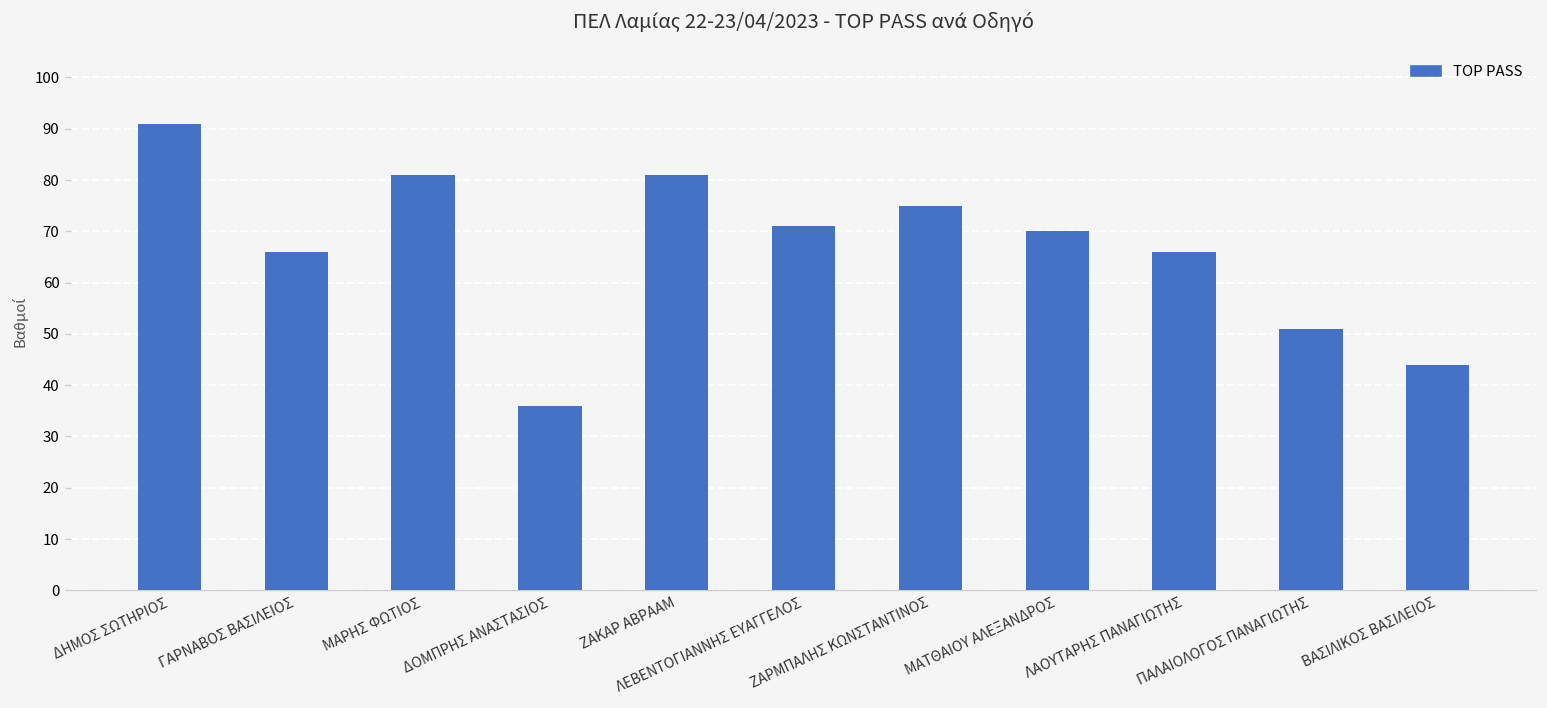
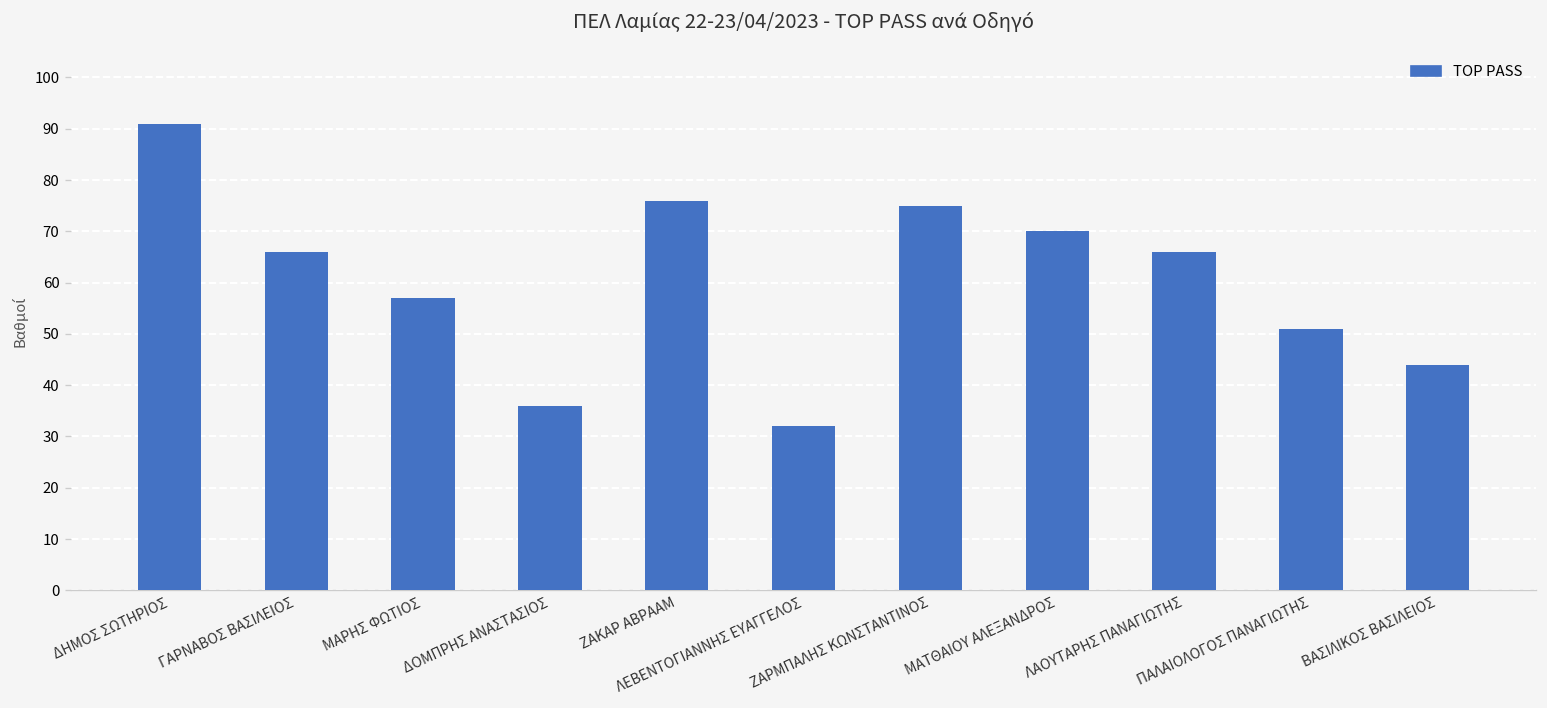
  {
    "ΔΗΜΟΣ ΣΩΤΗΡΙΟΣ": 91,
    "ΓΑΡΝΑΒΟΣ ΒΑΣΙΛΕΙΟΣ": 66,
-   "ΜΑΡΗΣ ΦΩΤΙΟΣ": 81,
+   "ΜΑΡΗΣ ΦΩΤΙΟΣ": 57,
    "ΔΟΜΠΡΗΣ ΑΝΑΣΤΑΣΙΟΣ": 36,
-   "ΖΑΚΑΡ ΑΒΡΑΑΜ": 81,
-   "ΛΕΒΕΝΤΟΓΙΑΝΝΗΣ ΕΥΑΓΓΕΛΟΣ": 71,
+   "ΖΑΚΑΡ ΑΒΡΑΑΜ": 76,
+   "ΛΕΒΕΝΤΟΓΙΑΝΝΗΣ ΕΥΑΓΓΕΛΟΣ": 32,
    "ΖΑΡΜΠΑΛΗΣ ΚΩΝΣΤΑΝΤΙΝΟΣ": 75,
    "ΜΑΤΘΑΙΟΥ ΑΛΕΞΑΝΔΡΟΣ": 70,
    "ΛΑΟΥΤΑΡΗΣ ΠΑΝΑΓΙΩΤΗΣ": 66,
    "ΠΑΛΑΙΟΛΟΓΟΣ ΠΑΝΑΓΙΩΤΗΣ": 51,
    "ΒΑΣΙΛΙΚΟΣ ΒΑΣΙΛΕΙΟΣ": 44
  }
